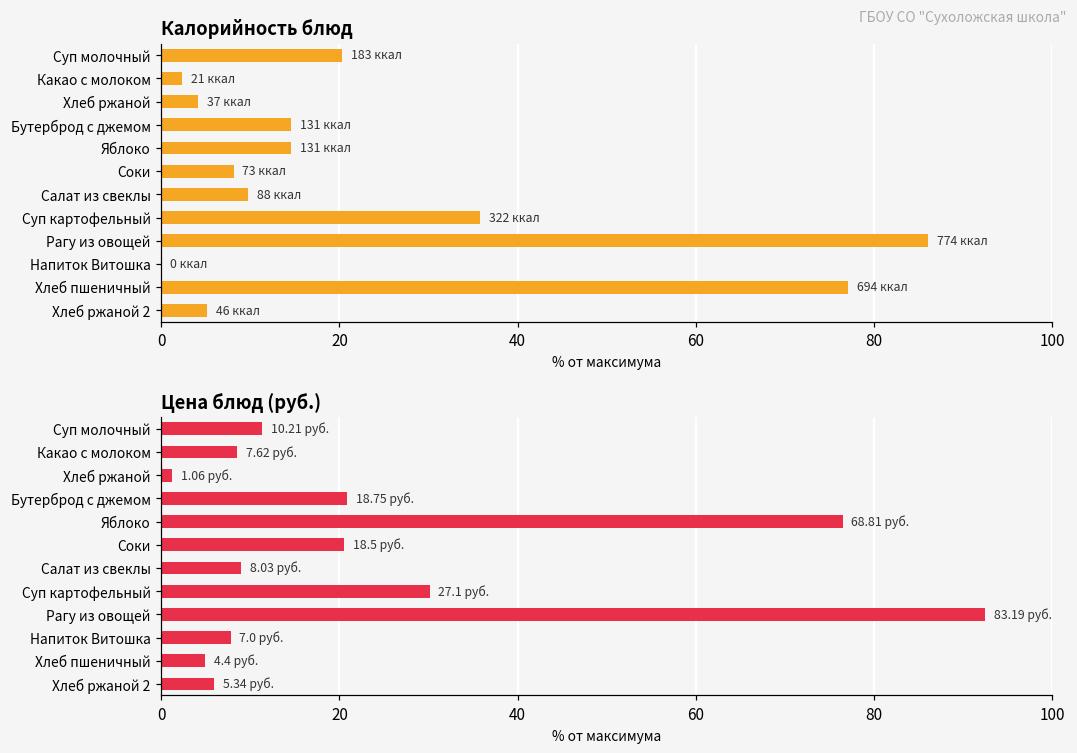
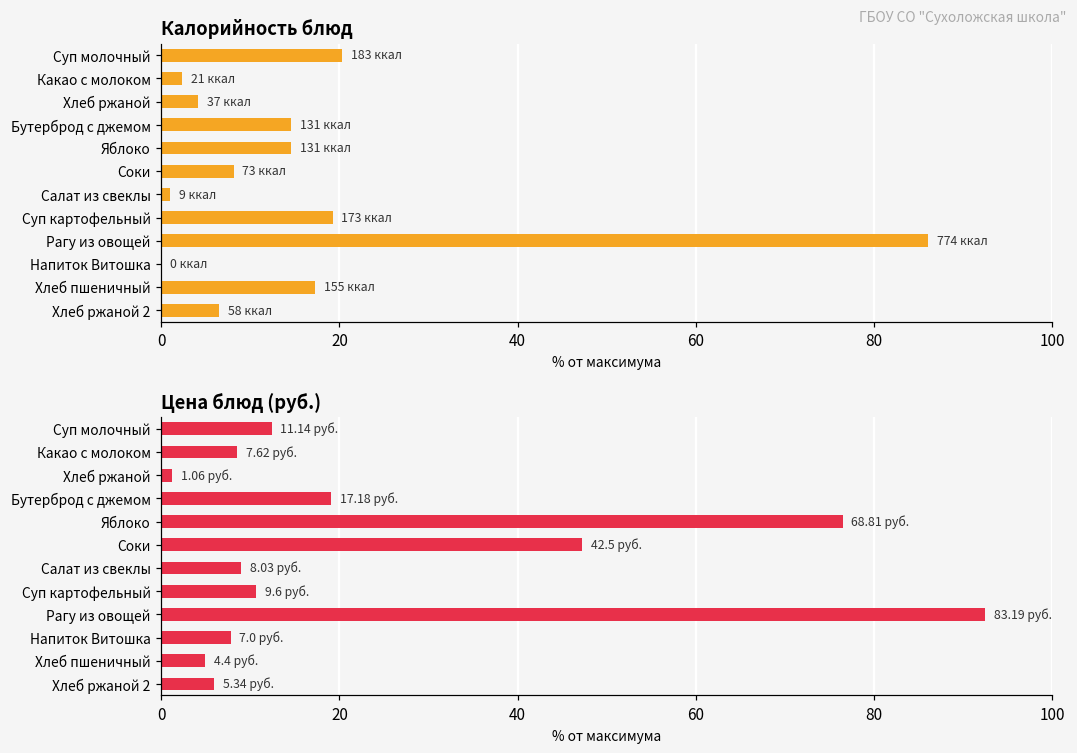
  {
    "Калорийность блюд": {
-     "Салат из свеклы": 88,
-     "Суп картофельный": 322,
+     "Салат из свеклы": 9,
+     "Суп картофельный": 173,
      "Напиток Витошка": 0,
-     "Хлеб пшеничный": 694,
-     "Хлеб ржаной 2": 46
+     "Хлеб пшеничный": 155,
+     "Хлеб ржаной 2": 58
    },
    "Цена блюд (руб.)": {
-     "Суп молочный": 10.21,
-     "Бутерброд с джемом": 18.75,
-     "Соки": 18.5,
-     "Суп картофельный": 27.1
+     "Суп молочный": 11.14,
+     "Бутерброд с джемом": 17.18,
+     "Соки": 42.5,
+     "Суп картофельный": 9.6
    }
  }
